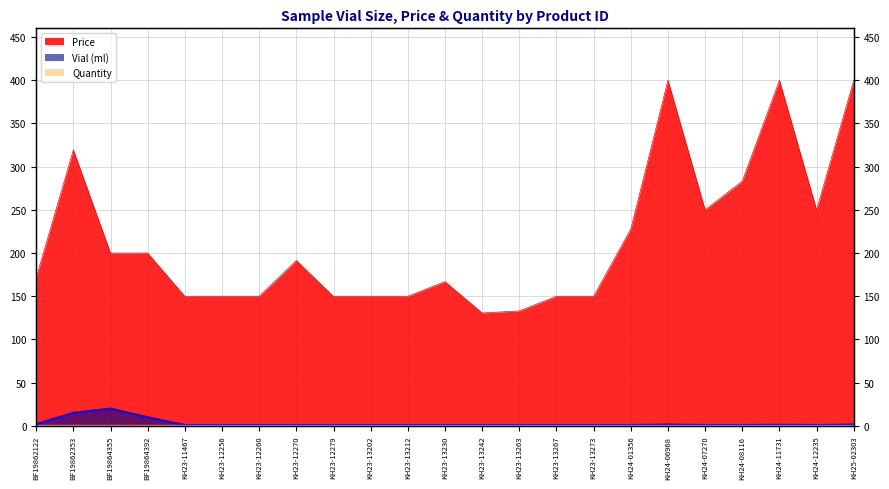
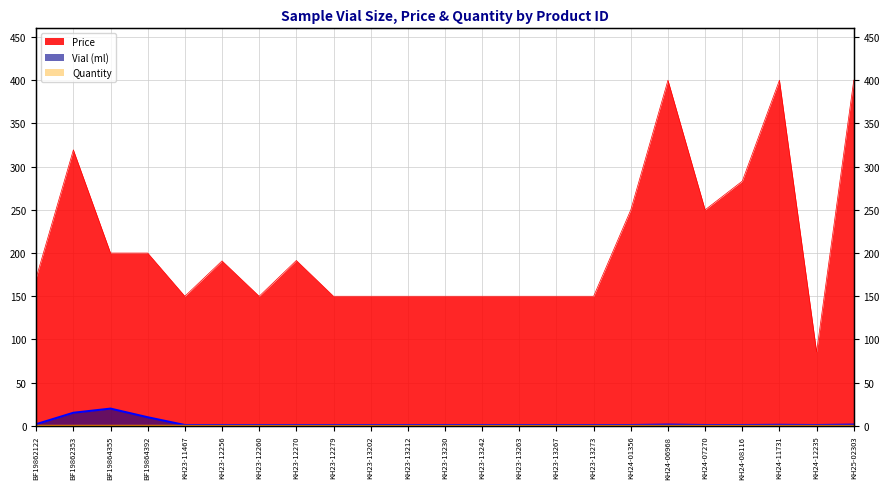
  {
    "Price": {
      "BF19862122": 170,
      "BF19862353": 320,
      "BF19864355": 200,
      "BF19864392": 200,
      "KH23-11467": 150,
-     "KH23-12256": 150,
+     "KH23-12256": 190,
      "KH23-12260": 150,
      "KH23-12270": 190,
      "KH23-12279": 150,
      "KH23-13202": 150,
      "KH23-13212": 150,
-     "KH23-13230": 170,
-     "KH23-13242": 130,
-     "KH23-13263": 130,
+     "KH23-13230": 150,
+     "KH23-13242": 150,
+     "KH23-13263": 150,
      "KH23-13267": 150,
      "KH23-13273": 150,
-     "KH24-01356": 230,
+     "KH24-01356": 250,
      "KH24-06968": 400,
      "KH24-07270": 250,
      "KH24-08116": 280,
      "KH24-11731": 400,
-     "KH24-12235": 250,
+     "KH24-12235": 90,
      "KH25-02303": 400
    },
    "Vial (ml)": {
      "BF19862353": 20,
      "BF19864355": 20,
      "BF19864392": 10
    },
    "Quantity": {
      "BF19862353": 0,
      "BF19864355": 0,
      "BF19864392": 0
    }
  }
